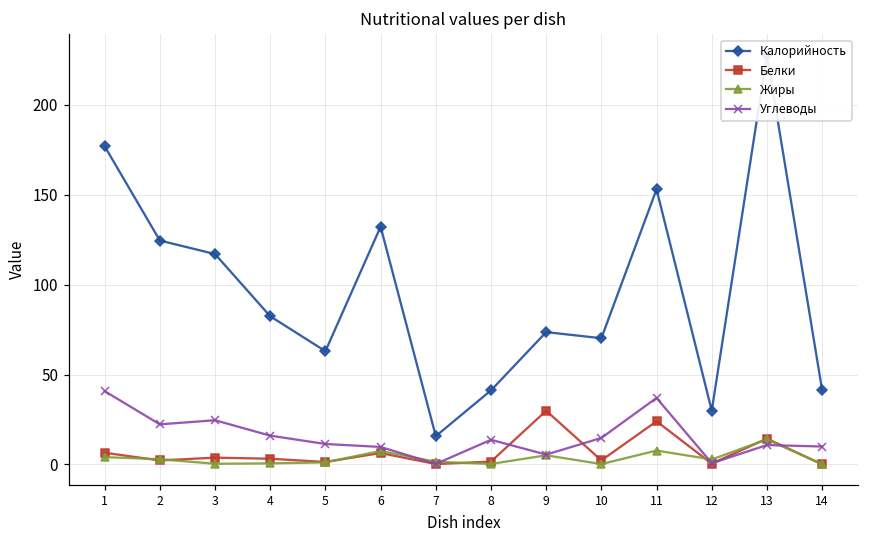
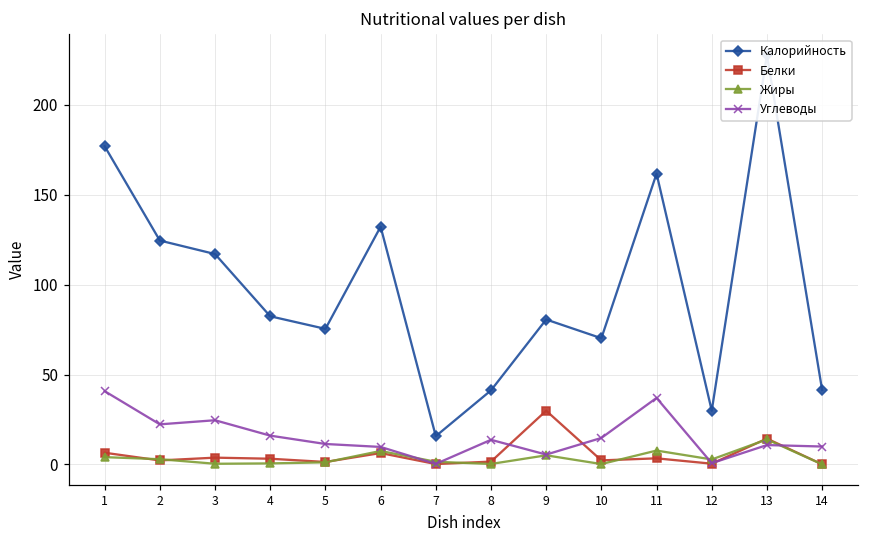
  {
    "Калорийность": {
      "1": 177,
      "2": 125,
      "3": 117,
      "4": 82,
-     "5": 63,
+     "5": 75,
      "6": 132,
      "7": 16,
      "8": 41,
-     "9": 74,
+     "9": 81,
      "10": 70,
-     "11": 153,
+     "11": 162,
      "12": 30,
      "14": 41
    },
    "Белки": {
      "1": 7,
      "3": 4,
      "4": 3,
      "9": 30,
      "10": 2,
-     "11": 24
+     "11": 3
    },
    "Жиры": {
      "1": 4,
      "3": 0,
      "4": 1,
      "10": 0,
      "11": 8,
      "12": 3
    },
    "Углеводы": {
      "1": 41,
      "2": 22,
      "3": 25,
      "4": 16,
      "5": 11,
      "6": 10,
      "8": 14,
      "10": 15,
      "11": 37,
      "13": 11,
      "14": 10
    }
  }
